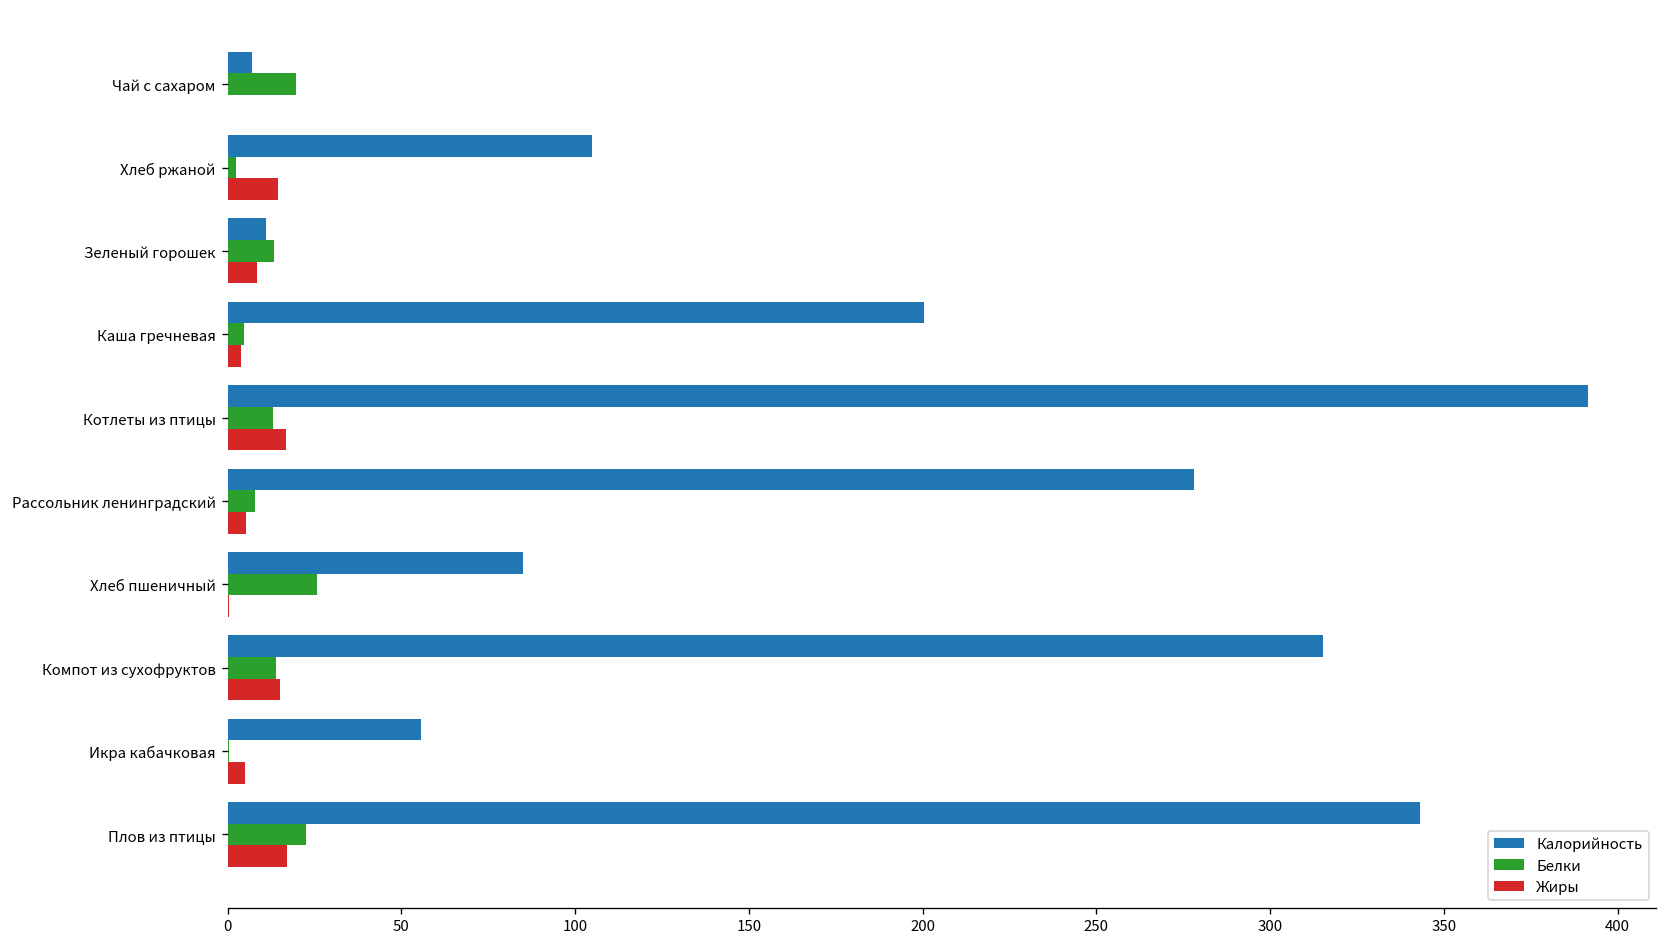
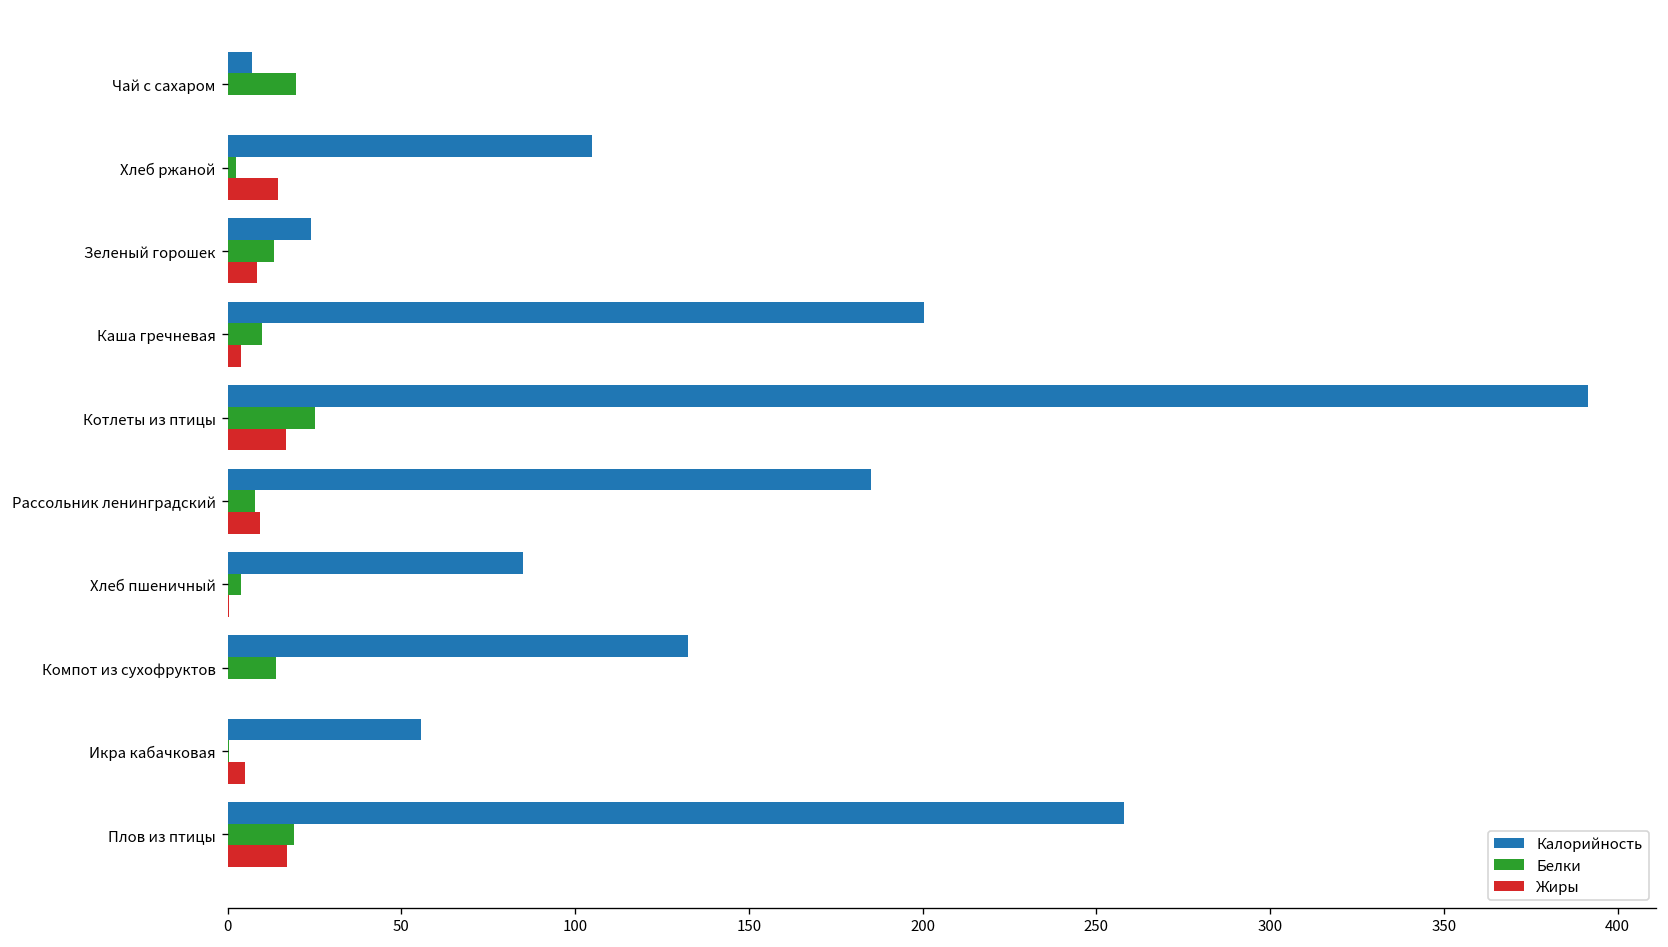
  {
    "Калорийность": {
      "Чай с сахаром": 7,
      "Хлеб ржаной": 105,
-     "Зеленый горошек": 11,
+     "Зеленый горошек": 24,
      "Каша гречневая": 200,
      "Котлеты из птицы": 391,
-     "Рассольник ленинградский": 278,
+     "Рассольник ленинградский": 185,
      "Хлеб пшеничный": 85,
-     "Компот из сухофруктов": 315,
+     "Компот из сухофруктов": 133,
      "Икра кабачковая": 56,
-     "Плов из птицы": 343
+     "Плов из птицы": 258
    },
    "Белки": {
      "Чай с сахаром": 20,
      "Хлеб ржаной": 2,
      "Зеленый горошек": 13,
-     "Каша гречневая": 5,
-     "Котлеты из птицы": 13,
+     "Каша гречневая": 10,
+     "Котлеты из птицы": 25,
      "Рассольник ленинградский": 8,
-     "Хлеб пшеничный": 26,
+     "Хлеб пшеничный": 4,
      "Компот из сухофруктов": 14,
-     "Плов из птицы": 23
+     "Плов из птицы": 19
    },
    "Жиры": {
      "Чай с сахаром": 0,
      "Хлеб ржаной": 14,
      "Зеленый горошек": 8,
      "Каша гречневая": 4,
      "Котлеты из птицы": 17,
-     "Рассольник ленинградский": 5,
-     "Компот из сухофруктов": 15,
+     "Рассольник ленинградский": 9,
+     "Компот из сухофруктов": 0,
      "Икра кабачковая": 5,
      "Плов из птицы": 17
    }
  }
